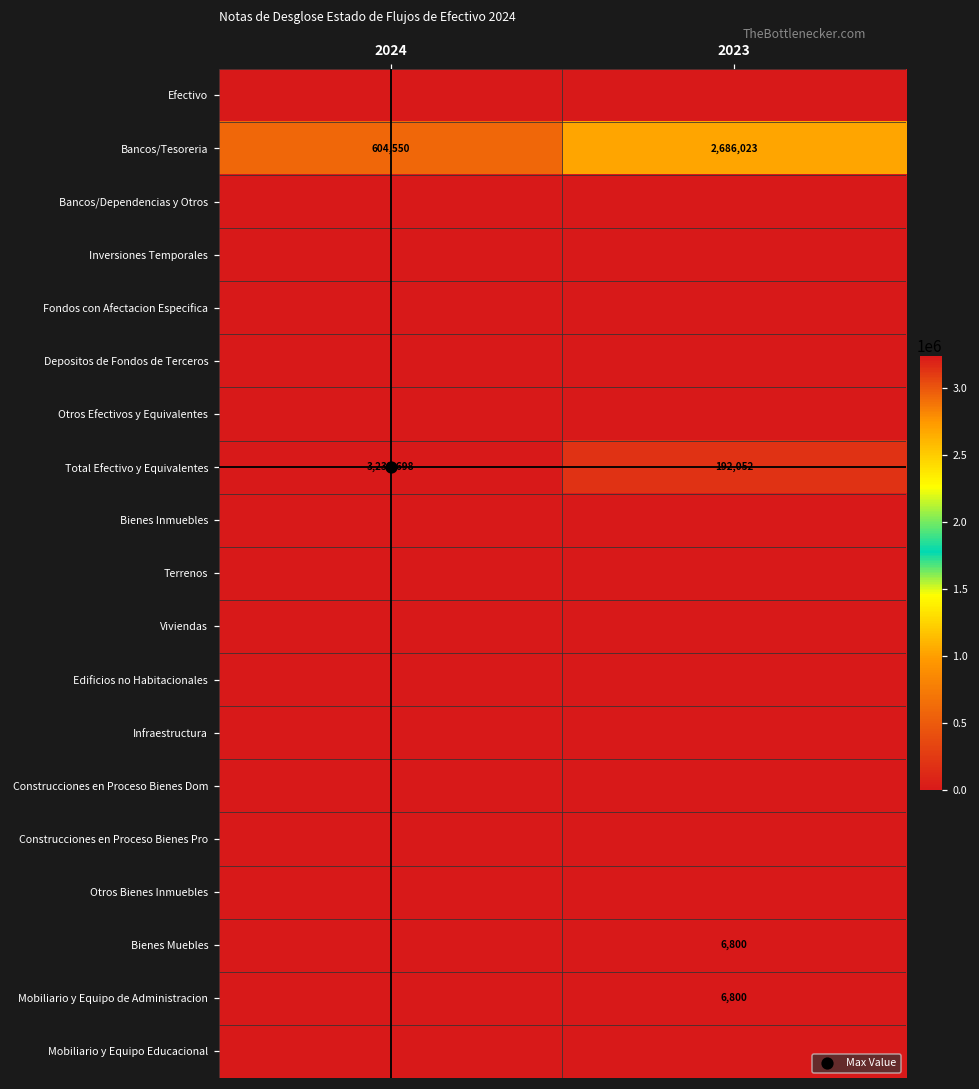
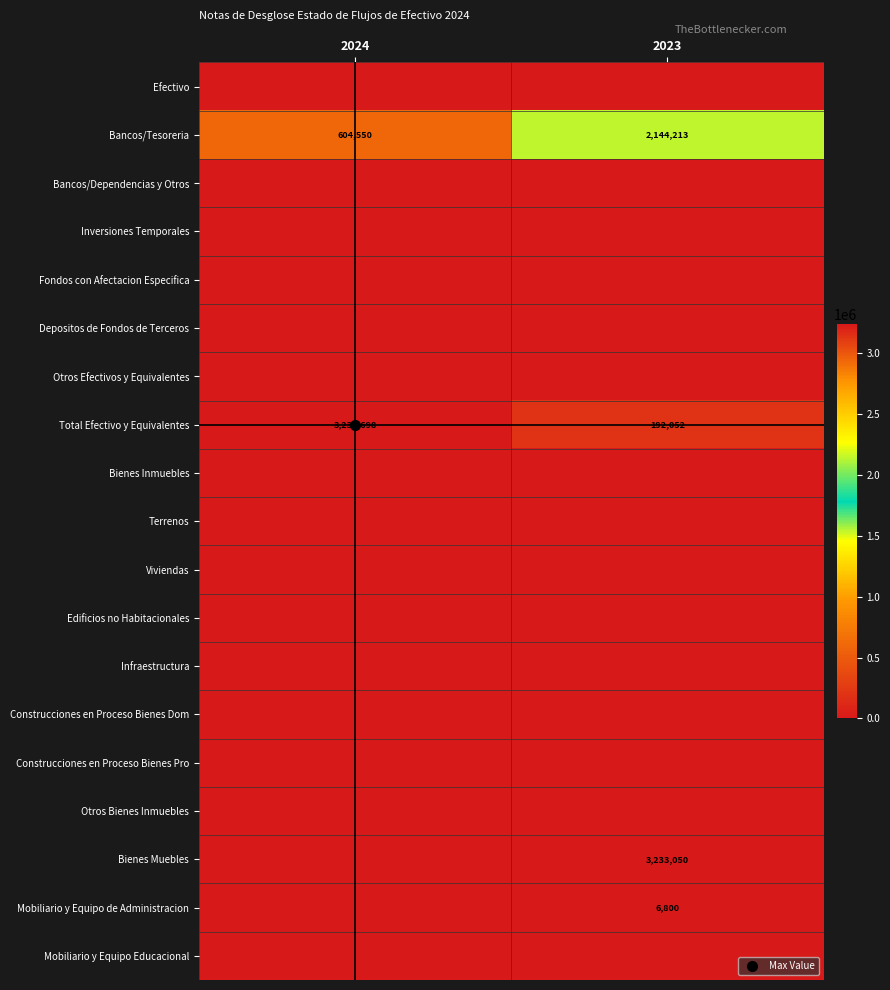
  {
    "Bancos/Tesoreria": {
      "2024": "604,550",
-     "2023": "2,686,023"
+     "2023": "2,144,213"
    },
    "Total Efectivo y Equivalentes": {
      "2023": "192,052"
    },
    "Bienes Muebles": {
-     "2023": "6,800"
+     "2023": "3,233,050"
    },
    "Mobiliario y Equipo de Administracion": {
      "2023": "6,800"
    }
  }
